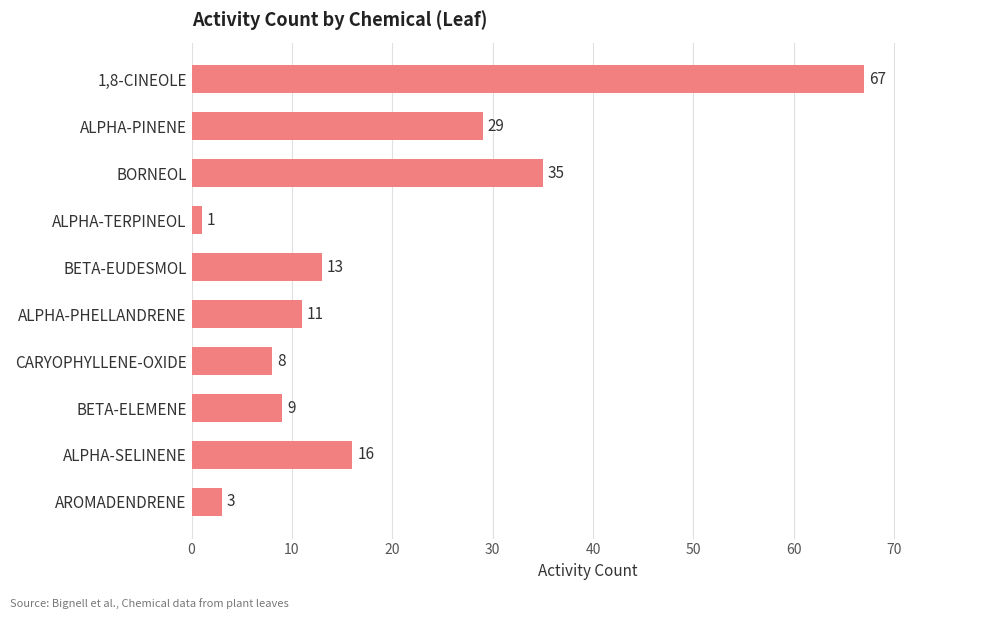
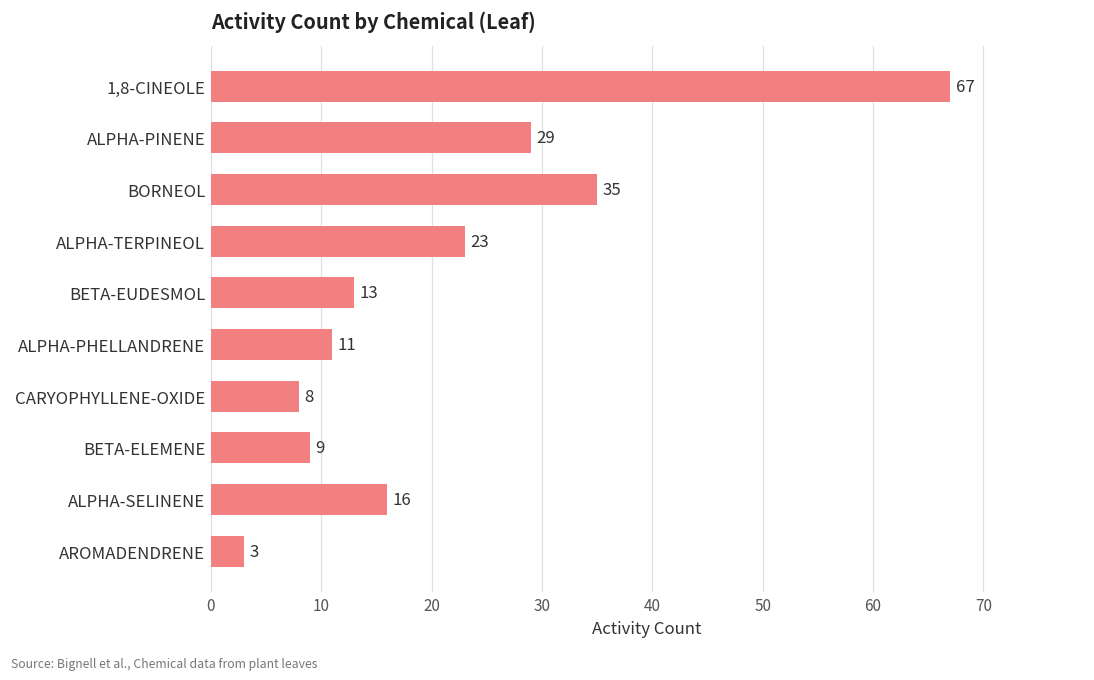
  {
    "1,8-CINEOLE": 67,
    "ALPHA-PINENE": 29,
    "BORNEOL": 35,
-   "ALPHA-TERPINEOL": 1,
+   "ALPHA-TERPINEOL": 23,
    "BETA-EUDESMOL": 13,
    "ALPHA-PHELLANDRENE": 11,
    "CARYOPHYLLENE-OXIDE": 8,
    "BETA-ELEMENE": 9,
    "ALPHA-SELINENE": 16,
    "AROMADENDRENE": 3
  }
